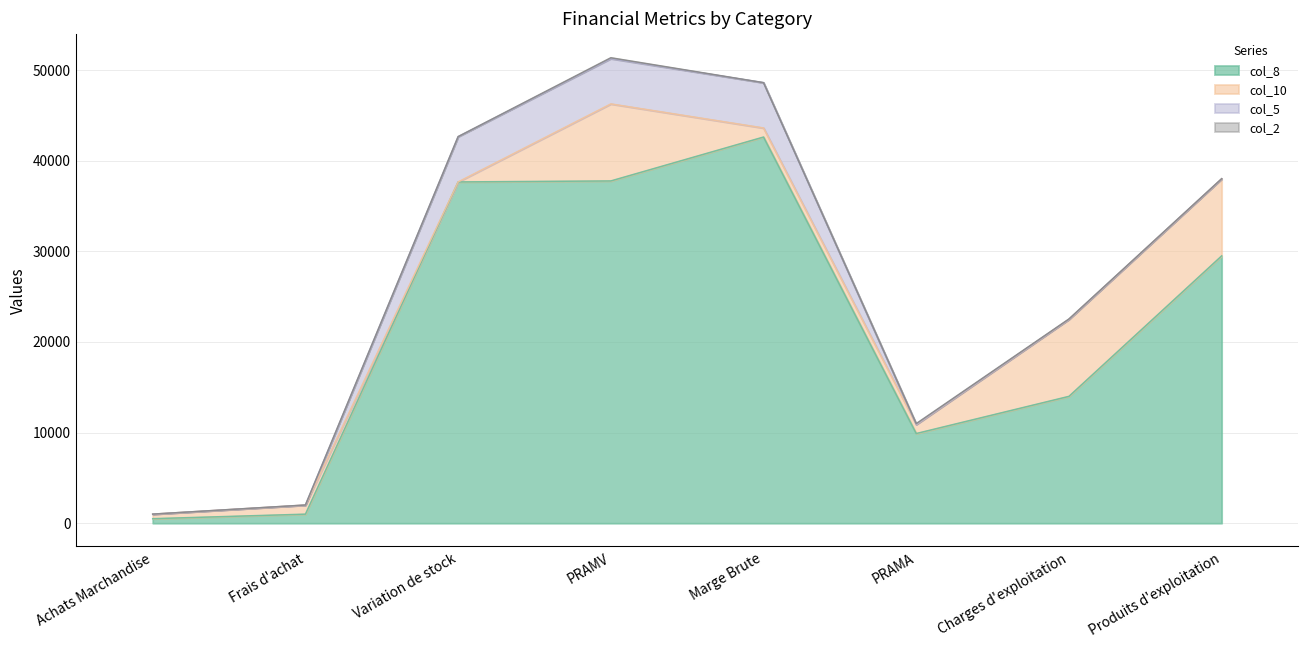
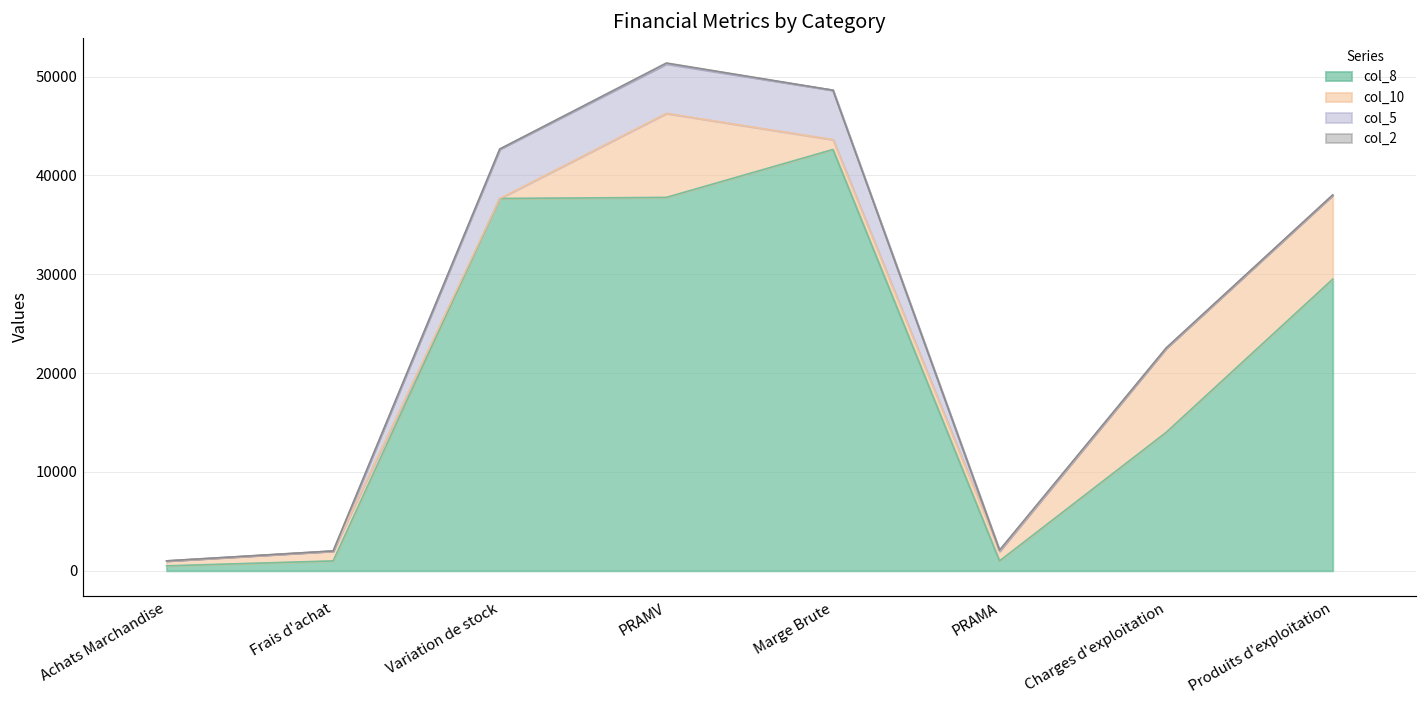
  {
    "col_8": {
      "Achats Marchandise": 1000,
      "Frais d'achat": 1000,
      "PRAMV": 38000,
      "Marge Brute": 43000,
-     "PRAMA": 10000,
+     "PRAMA": 1000,
      "Charges d'exploitation": 14000,
      "Produits d'exploitation": 30000
    },
    "col_10": {
      "PRAMV": 9000,
      "Marge Brute": 1000
    }
  }
